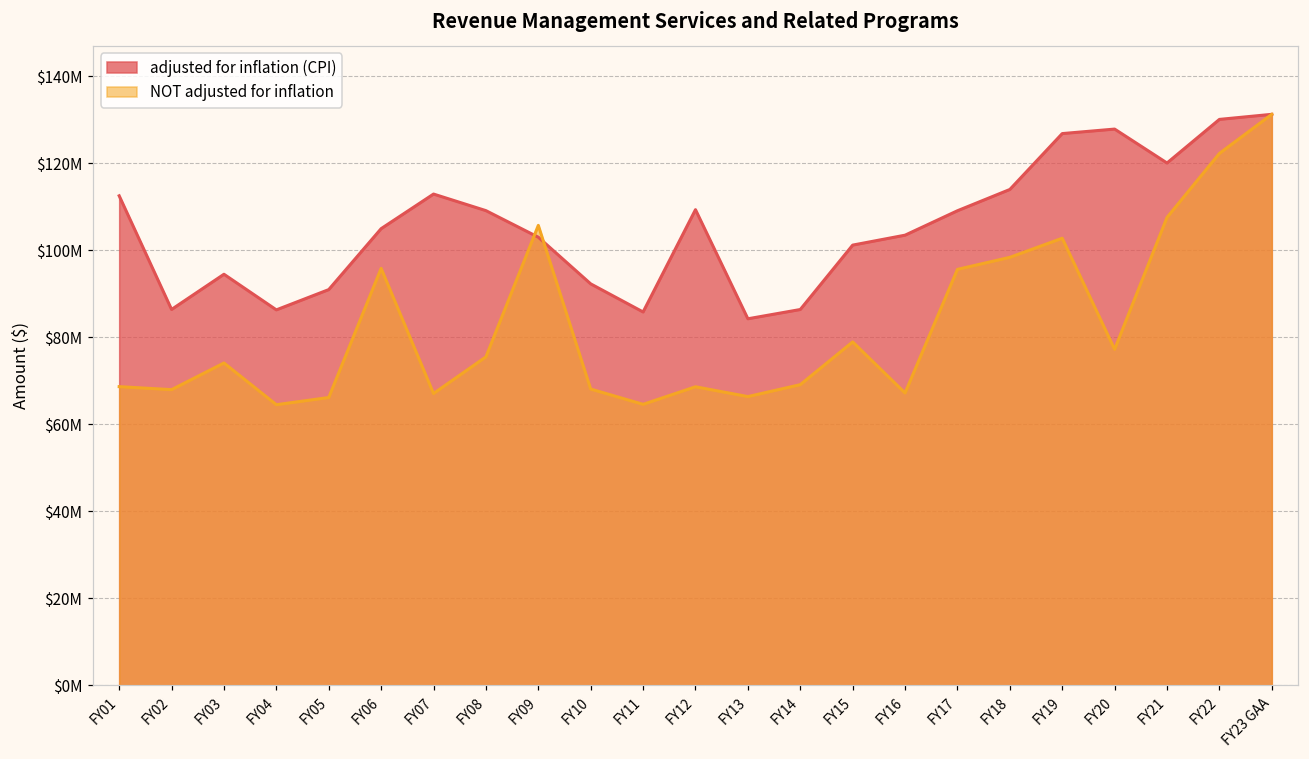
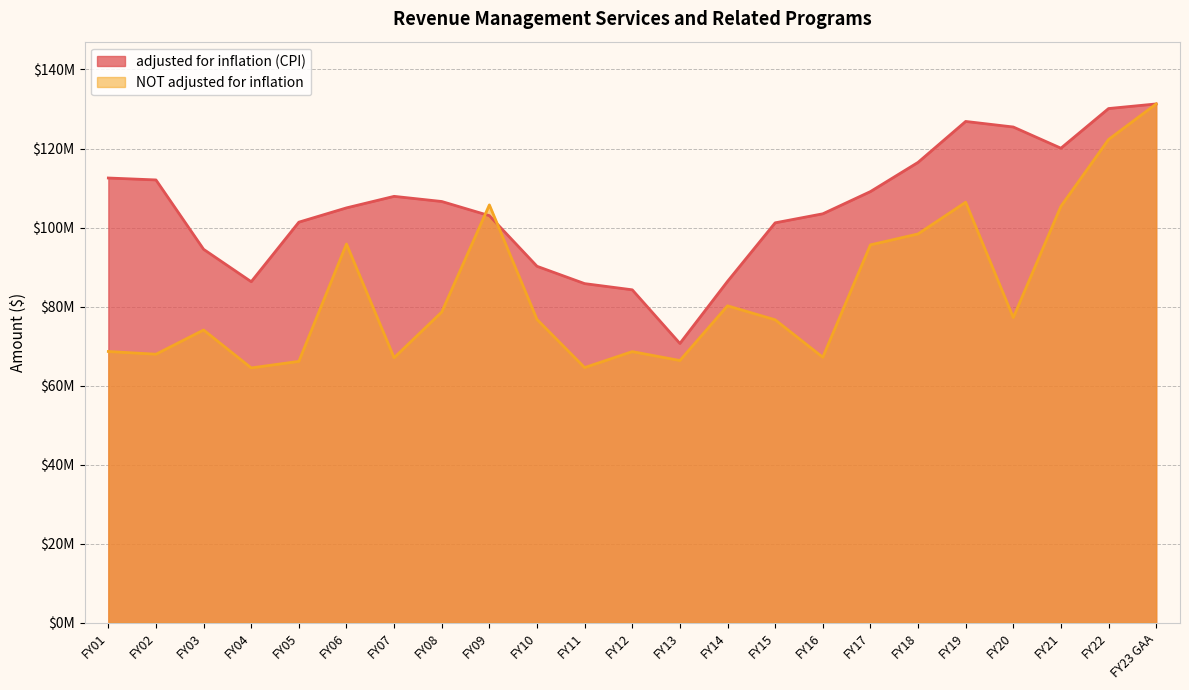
  {
    "adjusted for inflation (CPI)": {
      "FY01": "$113000000",
-     "FY02": "$86000000",
+     "FY02": "$112000000",
      "FY03": "$94000000",
      "FY04": "$86000000",
-     "FY05": "$91000000",
+     "FY05": "$101000000",
      "FY06": "$105000000",
-     "FY07": "$113000000",
-     "FY08": "$109000000",
+     "FY07": "$108000000",
+     "FY08": "$107000000",
      "FY09": "$103000000",
-     "FY10": "$92000000",
+     "FY10": "$90000000",
      "FY11": "$86000000",
-     "FY12": "$109000000",
-     "FY13": "$84000000",
+     "FY12": "$84000000",
+     "FY13": "$71000000",
      "FY14": "$86000000",
      "FY15": "$101000000",
      "FY16": "$103000000",
      "FY17": "$109000000",
-     "FY18": "$114000000",
+     "FY18": "$116000000",
      "FY19": "$127000000",
-     "FY20": "$128000000",
+     "FY20": "$125000000",
      "FY21": "$120000000",
      "FY22": "$130000000"
    },
    "NOT adjusted for inflation": {
      "FY01": "$69000000",
      "FY02": "$68000000",
      "FY03": "$74000000",
      "FY04": "$64000000",
      "FY05": "$66000000",
      "FY06": "$96000000",
      "FY07": "$67000000",
-     "FY08": "$75000000",
+     "FY08": "$79000000",
      "FY09": "$106000000",
-     "FY10": "$68000000",
+     "FY10": "$77000000",
      "FY11": "$65000000",
      "FY12": "$69000000",
      "FY13": "$66000000",
-     "FY14": "$69000000",
-     "FY15": "$79000000",
+     "FY14": "$80000000",
+     "FY15": "$77000000",
      "FY16": "$67000000",
      "FY17": "$96000000",
      "FY18": "$98000000",
-     "FY19": "$103000000",
+     "FY19": "$106000000",
      "FY20": "$77000000",
-     "FY21": "$108000000",
+     "FY21": "$105000000",
      "FY22": "$122000000"
    }
  }
